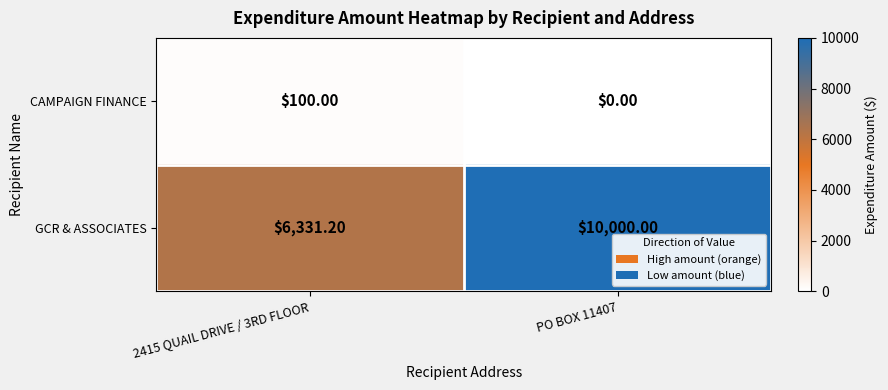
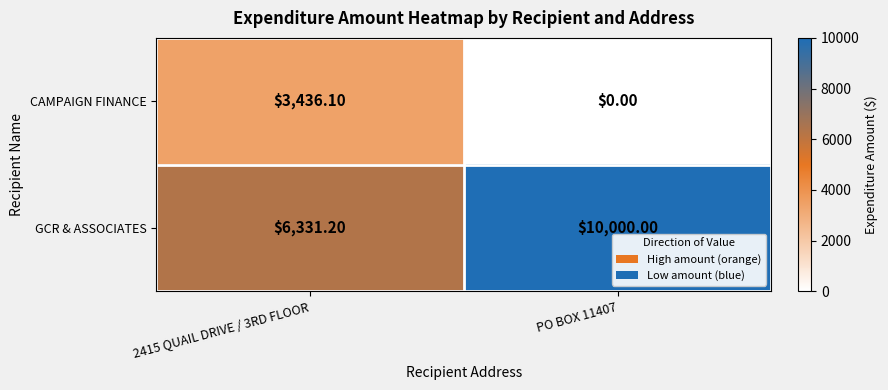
  {
    "CAMPAIGN FINANCE": {
-     "2415 QUAIL DRIVE / 3RD FLOOR": "$100.00",
+     "2415 QUAIL DRIVE / 3RD FLOOR": "$3,436.10",
      "PO BOX 11407": "$0.00"
    },
    "GCR & ASSOCIATES": {
      "2415 QUAIL DRIVE / 3RD FLOOR": "$6,331.20"
    }
  }
